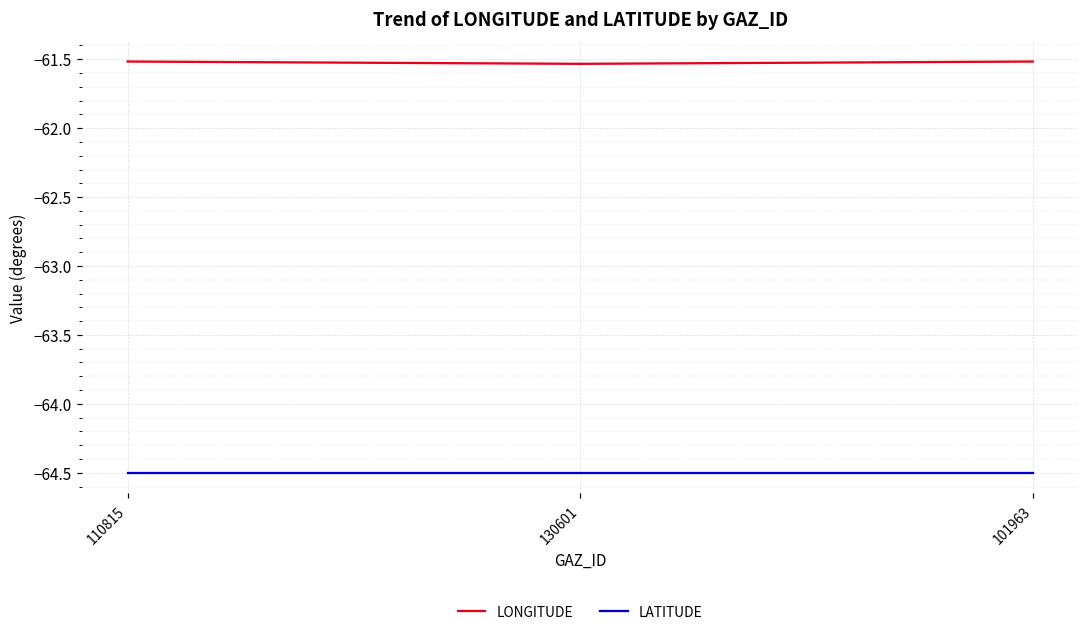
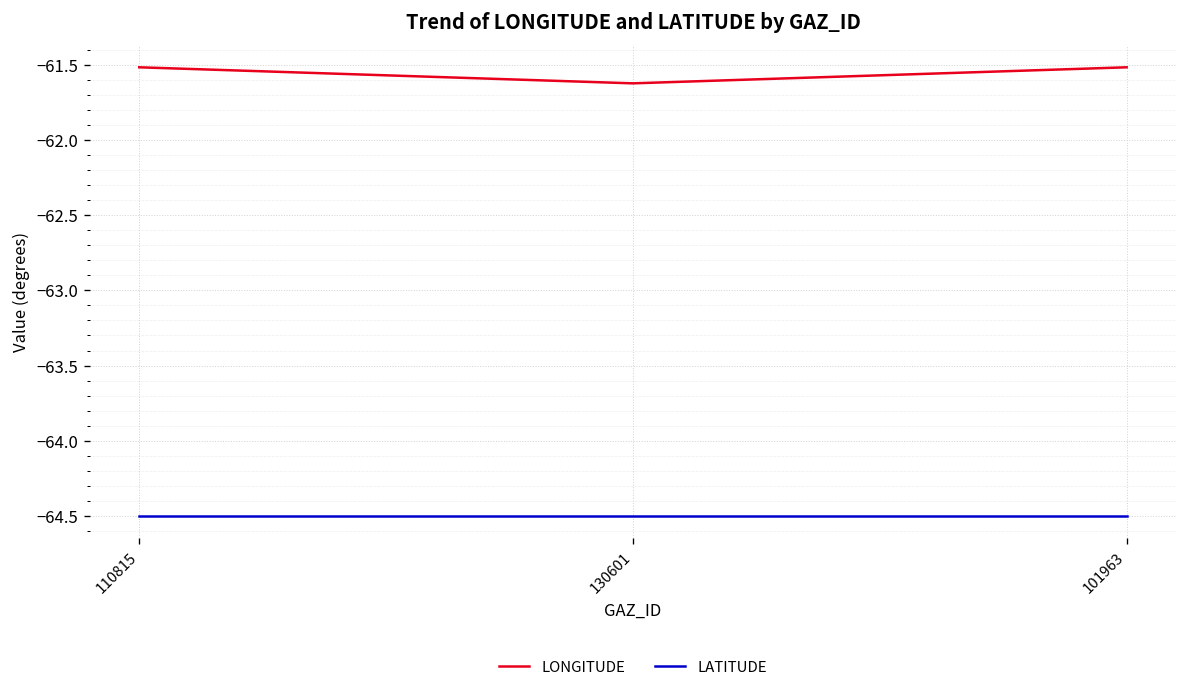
  {
    "LONGITUDE": {
      "110815": -61.52,
-     "130601": -61.53,
+     "130601": -61.62,
      "101963": -61.52
    },
    "LATITUDE": {
      "110815": -64.50,
      "130601": -64.50,
      "101963": -64.50
    }
  }
